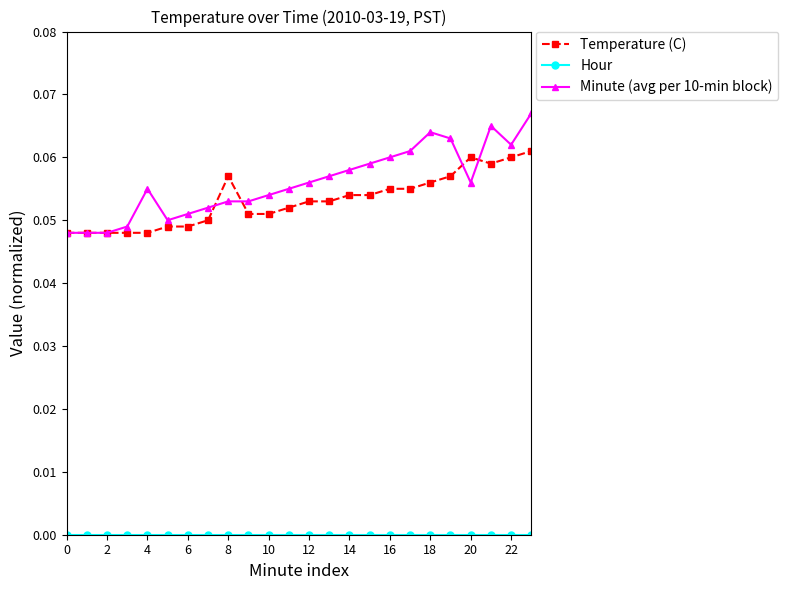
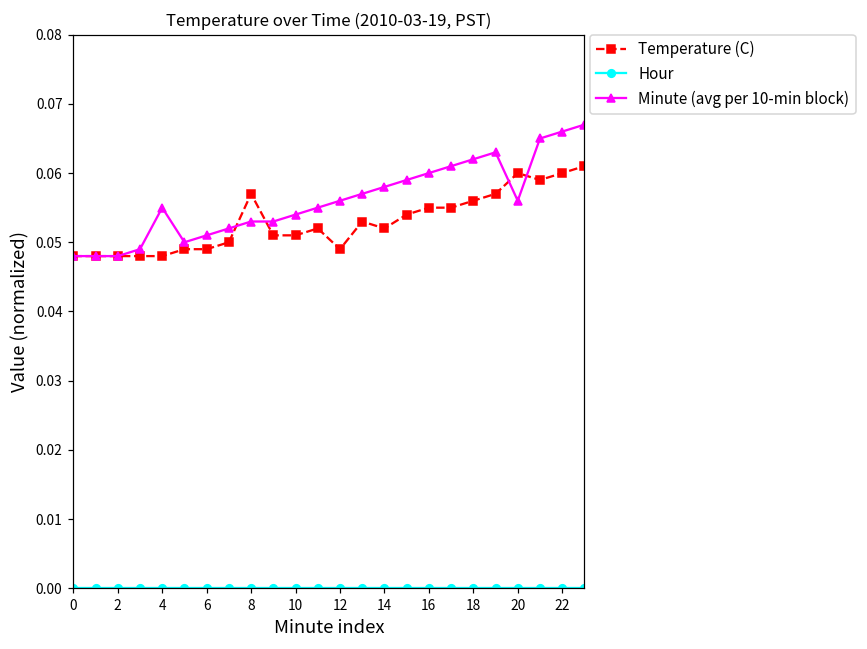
  {
    "Temperature (C)": {
      "4": 0.048,
      "6": 0.049,
      "8": 0.057,
      "10": 0.051,
-     "12": 0.053,
-     "14": 0.054,
+     "12": 0.049,
+     "14": 0.052,
      "16": 0.055,
      "18": 0.056,
      "20": 0.060,
      "22": 0.060
    },
    "Hour": {
      "0": 0.000,
      "2": 0.000,
      "4": 0.000,
      "6": 0.000,
      "8": 0.000,
      "10": 0.000,
      "12": 0.000,
      "14": 0.000,
      "16": 0.000,
      "18": 0.000,
      "20": 0.000,
      "22": 0.000
    },
    "Minute (avg per 10-min block)": {
      "4": 0.055,
      "6": 0.051,
      "8": 0.053,
      "10": 0.054,
      "12": 0.056,
      "14": 0.058,
      "16": 0.060,
-     "18": 0.064,
+     "18": 0.062,
      "20": 0.056,
-     "22": 0.062
+     "22": 0.066
    }
  }
